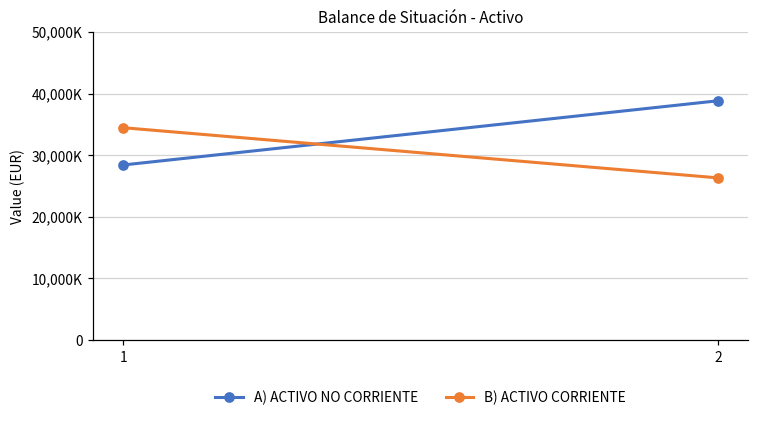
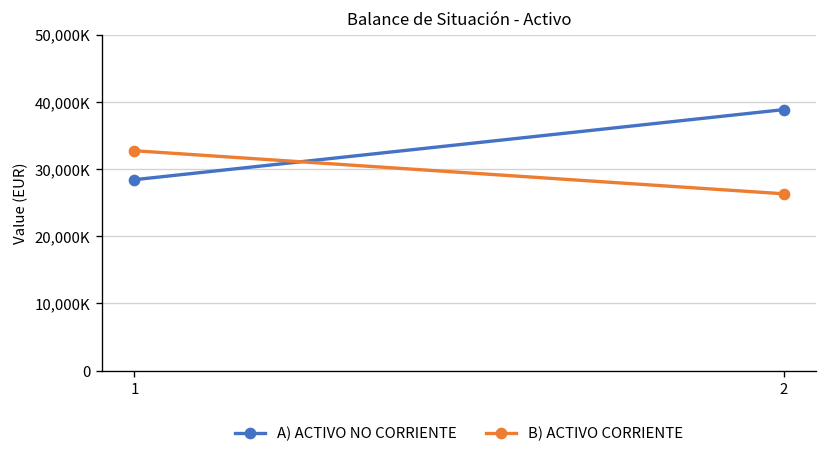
  {
    "A) ACTIVO NO CORRIENTE": {
      "1": "28,000,000",
      "2": "39,000,000"
    },
    "B) ACTIVO CORRIENTE": {
-     "1": "34,000,000",
+     "1": "33,000,000",
      "2": "26,000,000"
    }
  }
